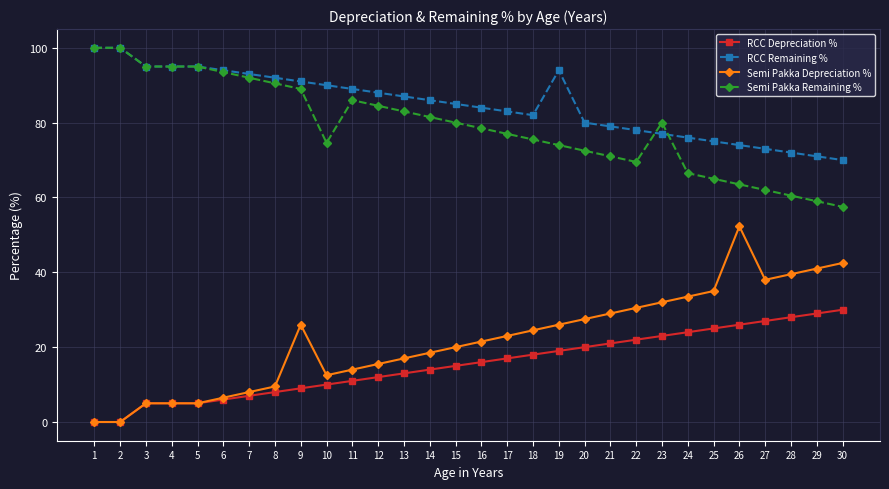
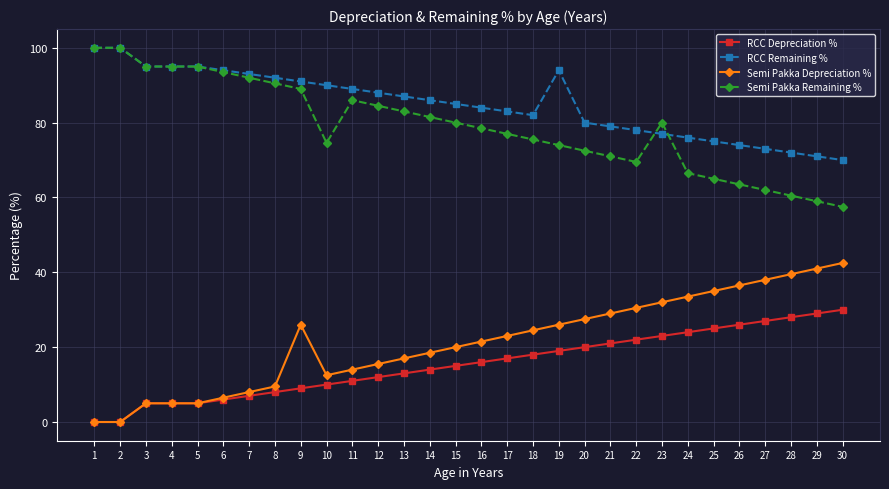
  {
    "RCC Depreciation %": {
      "7": 7,
      "8": 8,
      "9": 9,
      "10": 10,
      "11": 11,
      "12": 12,
      "13": 13,
      "14": 14,
      "15": 15,
      "16": 16,
      "17": 17,
      "18": 18,
      "19": 19,
      "20": 20,
      "21": 21,
      "22": 22,
      "23": 23,
      "24": 24,
      "25": 25,
      "26": 26,
      "27": 27,
      "28": 28,
      "29": 29,
      "30": 30
    },
    "RCC Remaining %": {
      "7": 93,
      "8": 92,
      "9": 91,
      "10": 90,
      "11": 89,
      "12": 88,
      "13": 87,
      "14": 86,
      "15": 85,
      "16": 84,
      "17": 83,
      "18": 82,
      "19": 94,
      "20": 80,
      "21": 79,
      "22": 78,
      "23": 77,
      "24": 76,
      "25": 75,
      "26": 74,
      "27": 73,
      "28": 72,
      "29": 71,
      "30": 70
    },
    "Semi Pakka Depreciation %": {
      "7": 8,
      "8": 10,
      "9": 26,
      "10": 13,
      "11": 14,
      "12": 16,
      "13": 17,
      "14": 19,
      "15": 20,
      "16": 22,
      "17": 23,
      "18": 25,
      "19": 26,
      "20": 28,
      "21": 29,
      "22": 31,
      "23": 32,
      "24": 34,
      "25": 35,
-     "26": 52,
+     "26": 37,
      "27": 38,
      "28": 40,
      "29": 41,
      "30": 43
    },
    "Semi Pakka Remaining %": {
      "7": 92,
      "8": 91,
      "9": 89,
      "10": 75,
      "11": 86,
      "12": 85,
      "13": 83,
      "14": 82,
      "15": 80,
      "16": 79,
      "17": 77,
      "18": 76,
      "19": 74,
      "20": 73,
      "21": 71,
      "22": 70,
      "23": 80,
      "24": 67,
      "25": 65,
      "26": 64,
      "27": 62,
      "28": 61,
      "29": 59,
      "30": 58
    }
  }
